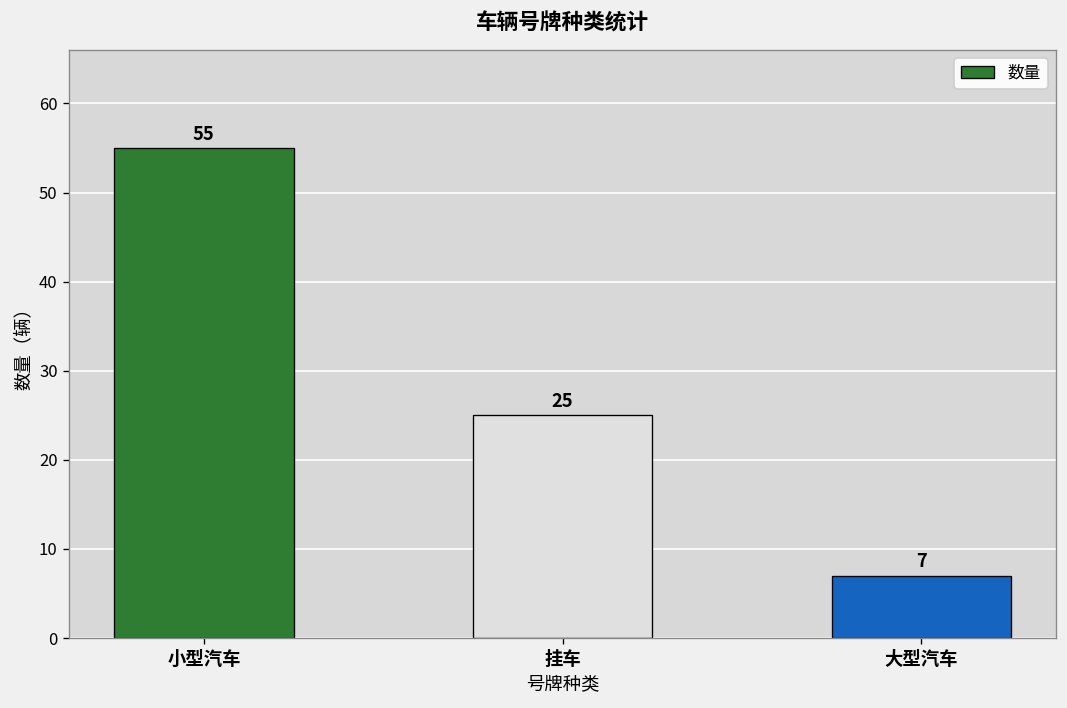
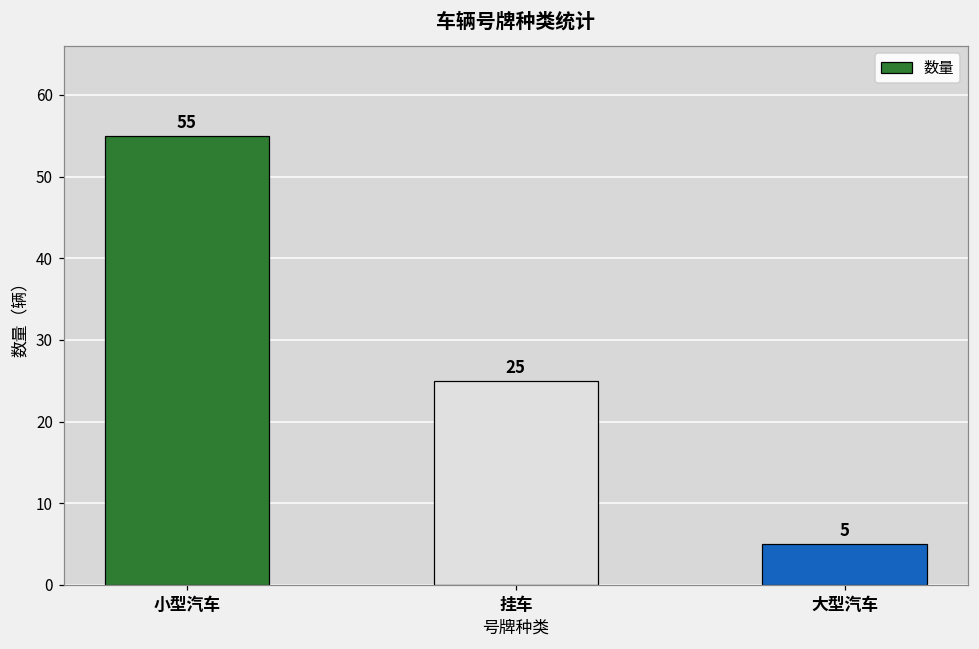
  {
    "小型汽车": 55,
    "挂车": 25,
-   "大型汽车": 7
+   "大型汽车": 5
  }
